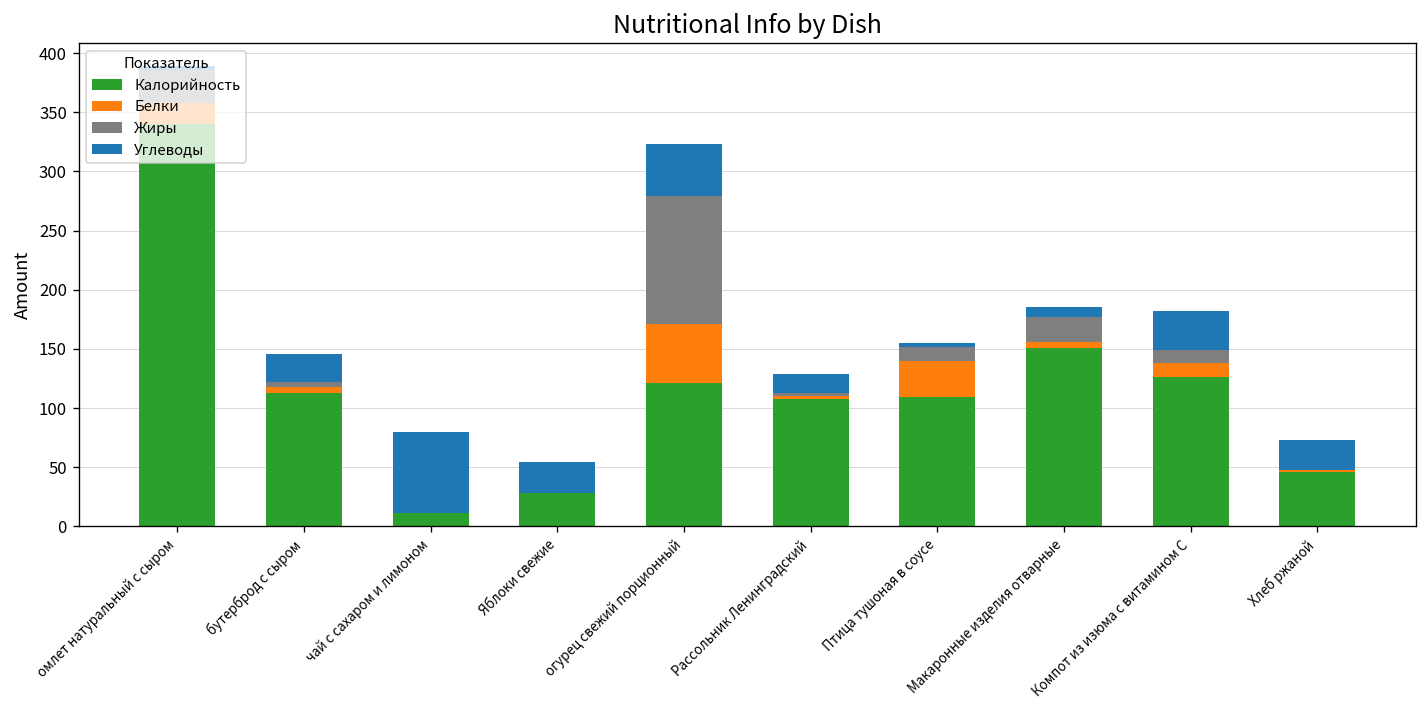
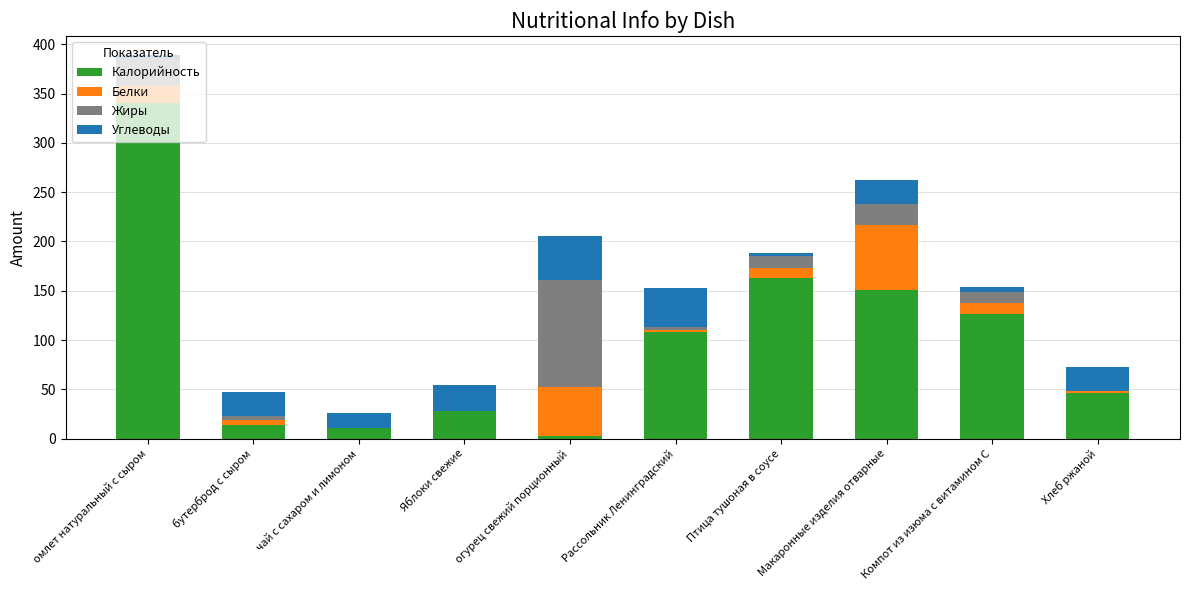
  {
    "Калорийность": {
-     "бутерброд с сыром": 110,
+     "бутерброд с сыром": 10,
      "чай с сахаром и лимоном": 10,
      "Яблоки свежие": 30,
-     "огурец свежий порционный": 120,
+     "огурец свежий порционный": 0,
      "Рассольник Ленинградский": 110,
-     "Птица тушоная в соусе": 110,
+     "Птица тушоная в соусе": 160,
      "Макаронные изделия отварные": 150,
      "Компот из изюма с витамином С": 130,
      "Хлеб ржаной": 50
    },
    "Белки": {
      "бутерброд с сыром": 10,
      "чай с сахаром и лимоном": 0,
      "Яблоки свежие": 0,
      "огурец свежий порционный": 50,
-     "Птица тушоная в соусе": 30,
-     "Макаронные изделия отварные": 10,
+     "Птица тушоная в соусе": 10,
+     "Макаронные изделия отварные": 70,
      "Компот из изюма с витамином С": 10
    },
    "Жиры": {
      "бутерброд с сыром": 0,
      "чай с сахаром и лимоном": 0,
      "Яблоки свежие": 0,
      "огурец свежий порционный": 110,
      "Рассольник Ленинградский": 0,
      "Птица тушоная в соусе": 10,
      "Макаронные изделия отварные": 20,
      "Компот из изюма с витамином С": 10,
      "Хлеб ржаной": 0
    },
    "Углеводы": {
      "бутерброд с сыром": 20,
-     "чай с сахаром и лимоном": 70,
+     "чай с сахаром и лимоном": 20,
      "Яблоки свежие": 30,
      "огурец свежий порционный": 40,
-     "Рассольник Ленинградский": 20,
+     "Рассольник Ленинградский": 40,
      "Птица тушоная в соусе": 0,
-     "Макаронные изделия отварные": 10,
-     "Компот из изюма с витамином С": 30,
+     "Макаронные изделия отварные": 20,
+     "Компот из изюма с витамином С": 10,
      "Хлеб ржаной": 30
    }
  }
